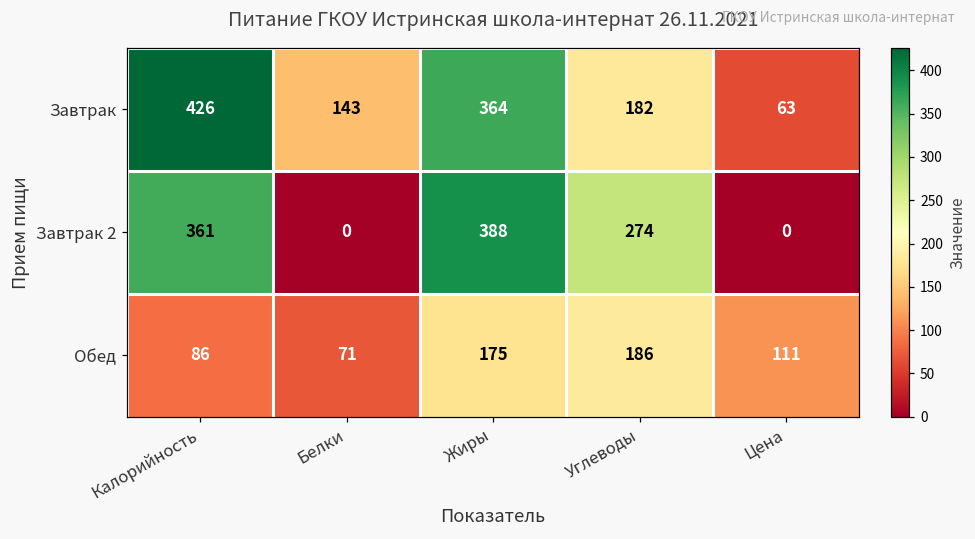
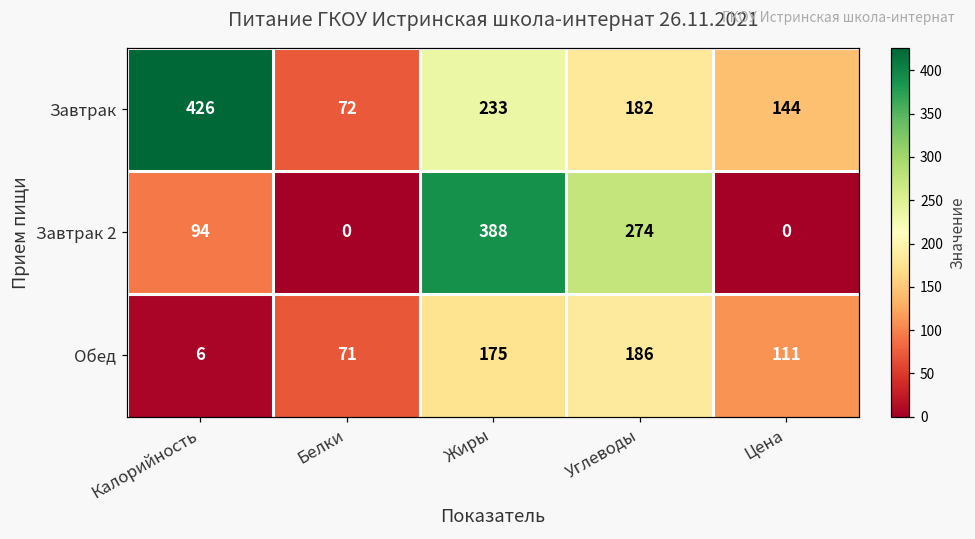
  {
    "Завтрак": {
      "Калорийность": 426,
-     "Белки": 143,
-     "Жиры": 364,
+     "Белки": 72,
+     "Жиры": 233,
      "Углеводы": 182,
-     "Цена": 63
+     "Цена": 144
    },
    "Завтрак 2": {
-     "Калорийность": 361,
+     "Калорийность": 94,
      "Белки": 0,
      "Жиры": 388,
      "Углеводы": 274,
      "Цена": 0
    },
    "Обед": {
-     "Калорийность": 86,
+     "Калорийность": 6,
      "Белки": 71,
      "Жиры": 175,
      "Углеводы": 186,
      "Цена": 111
    }
  }
